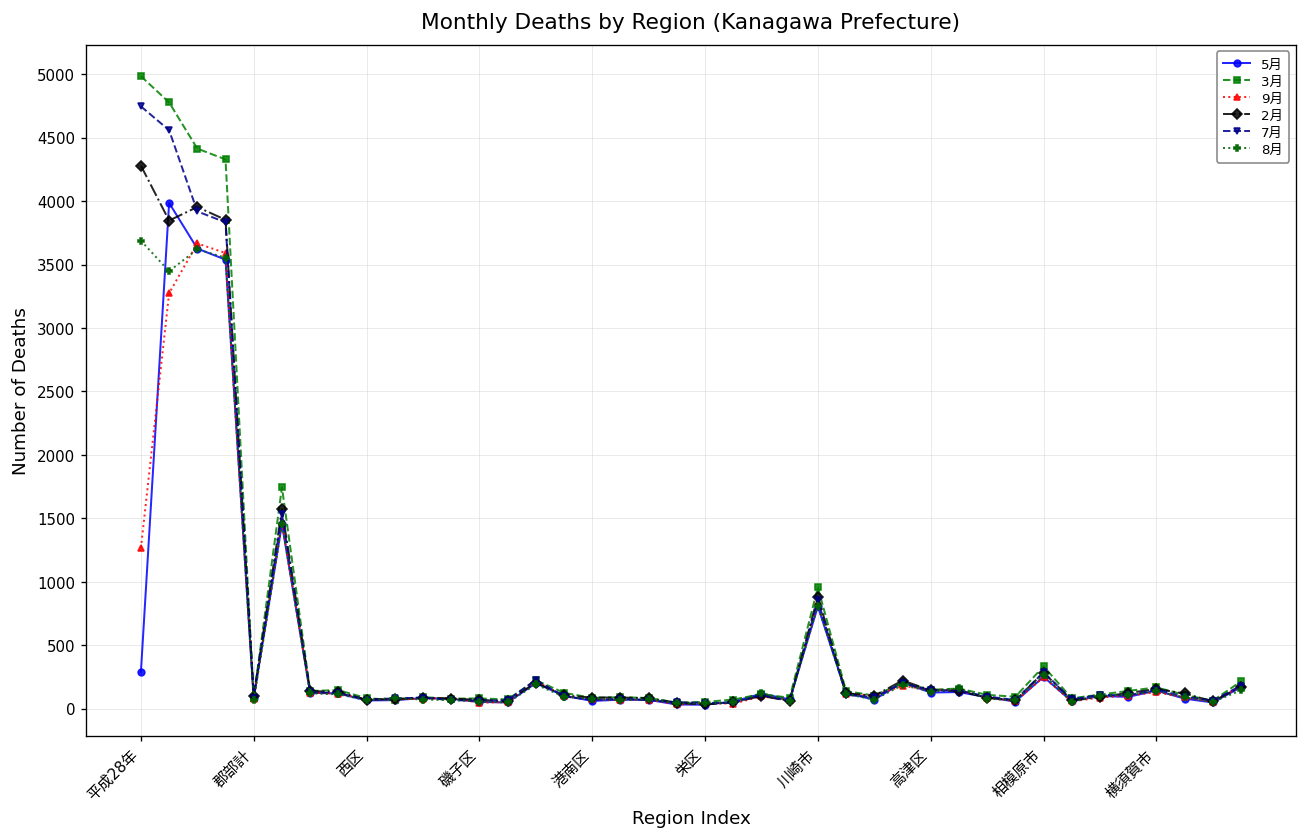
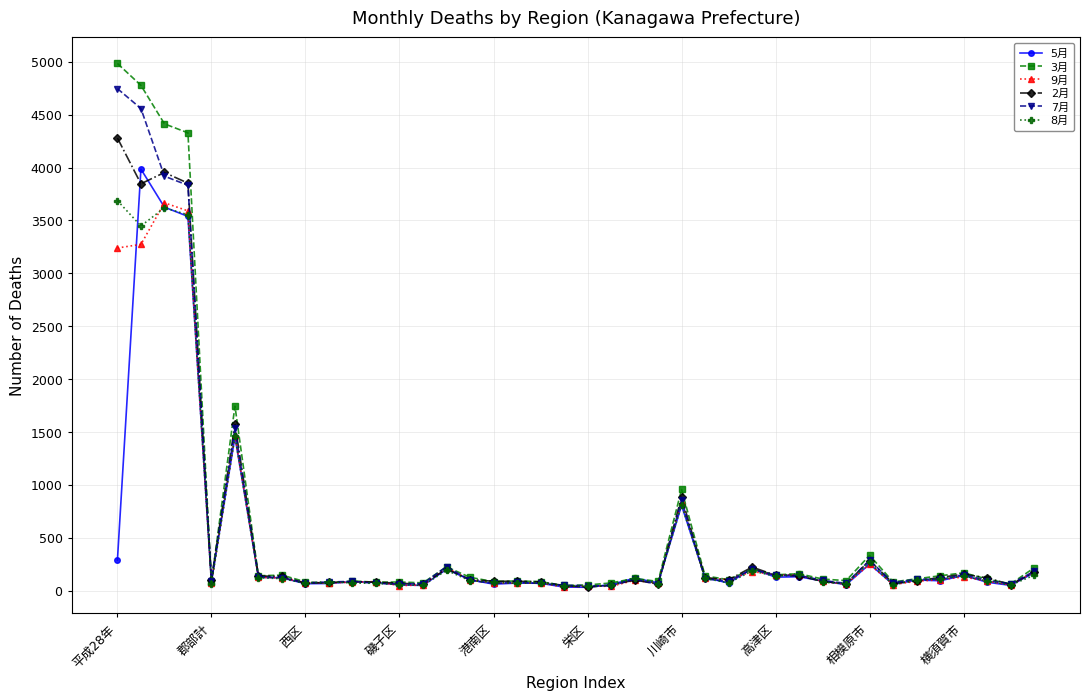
  {
    "5月": {
      "平成28年": 290
    },
    "9月": {
-     "平成28年": 1270
+     "平成28年": 3240
    },
    "2月": {
      "平成28年": 4280,
      "川崎市": 880
    },
    "7月": {
      "平成28年": 4750
    }
  }
